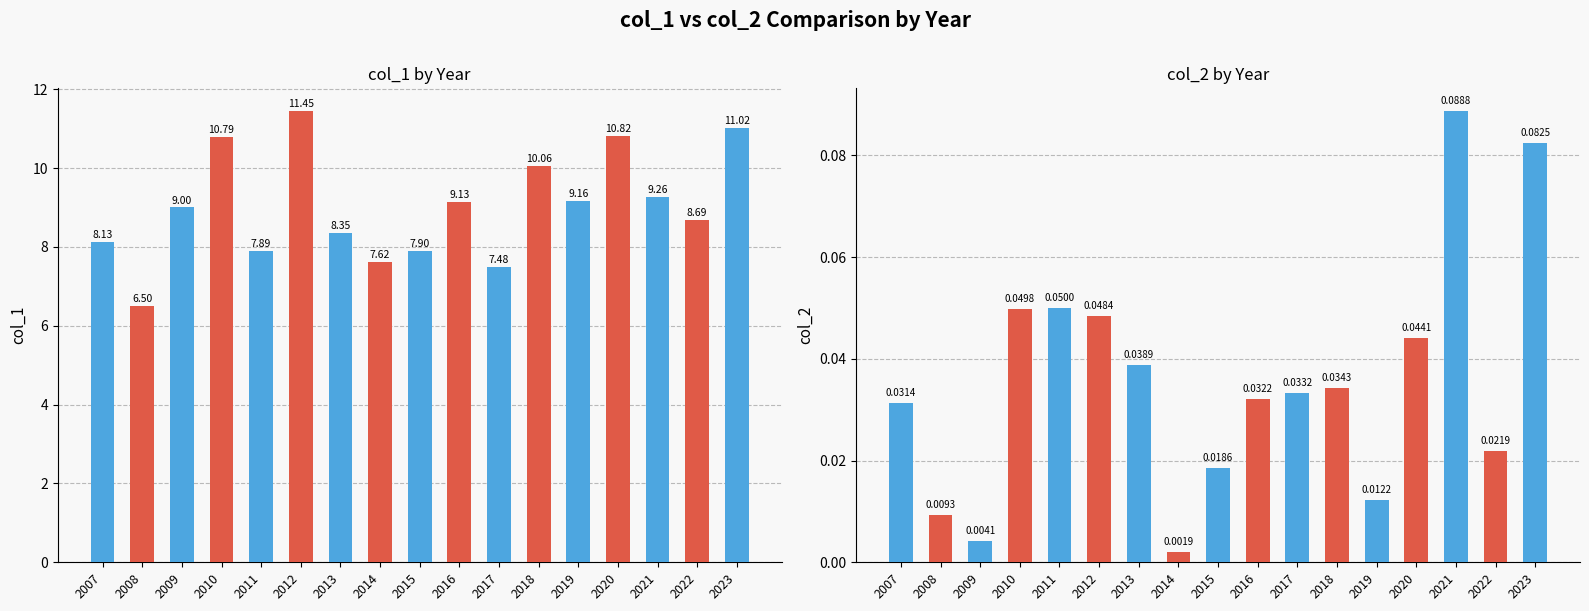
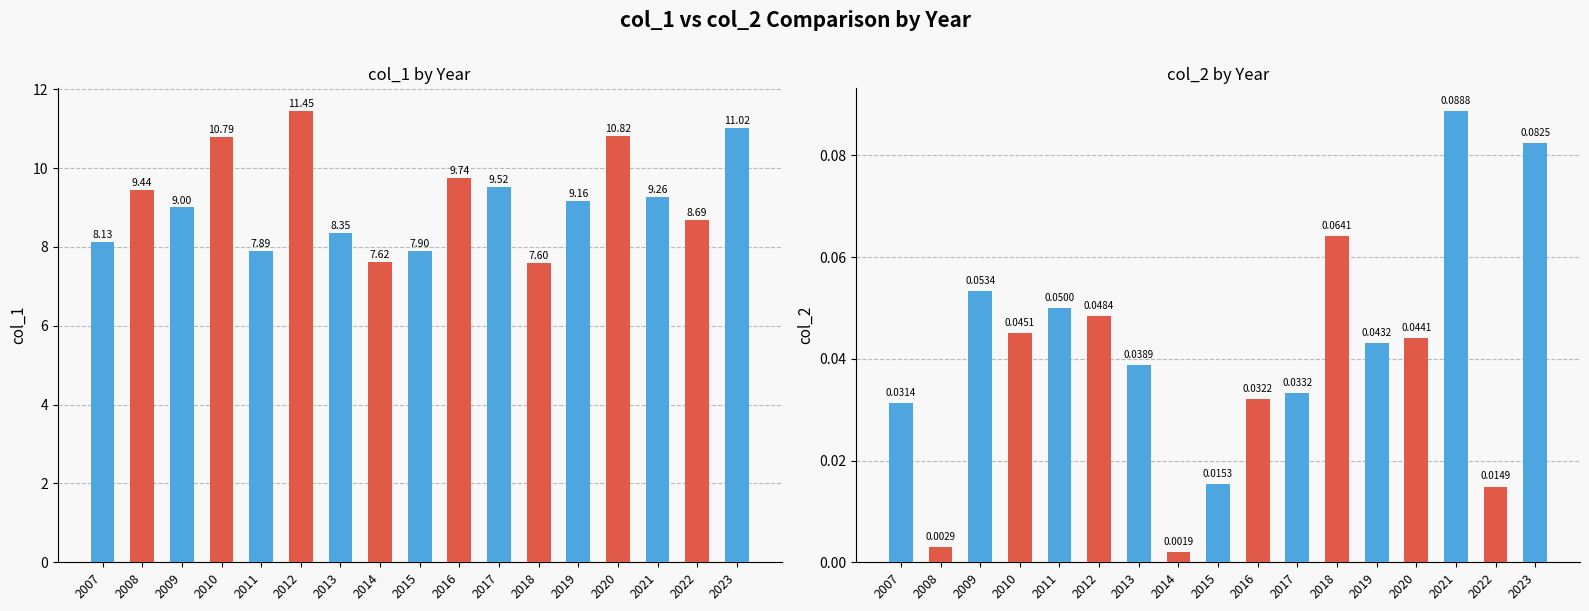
  {
    "col_1 by Year": {
      "2007": 8.13,
-     "2008": 6.50,
+     "2008": 9.44,
      "2009": 9.00,
      "2010": 10.79,
      "2011": 7.89,
      "2012": 11.45,
      "2013": 8.35,
      "2014": 7.62,
      "2015": 7.90,
-     "2016": 9.13,
-     "2017": 7.48,
-     "2018": 10.06,
+     "2016": 9.74,
+     "2017": 9.52,
+     "2018": 7.60,
      "2019": 9.16,
      "2020": 10.82,
      "2021": 9.26,
      "2022": 8.69,
      "2023": 11.02
    },
    "col_2 by Year": {
      "2007": 0.0314,
-     "2008": 0.0093,
-     "2009": 0.0041,
-     "2010": 0.0498,
+     "2008": 0.0029,
+     "2009": 0.0534,
+     "2010": 0.0451,
      "2011": 0.0500,
      "2012": 0.0484,
      "2013": 0.0389,
      "2014": 0.0019,
-     "2015": 0.0186,
+     "2015": 0.0153,
      "2016": 0.0322,
      "2017": 0.0332,
-     "2018": 0.0343,
-     "2019": 0.0122,
+     "2018": 0.0641,
+     "2019": 0.0432,
      "2020": 0.0441,
      "2021": 0.0888,
-     "2022": 0.0219,
+     "2022": 0.0149,
      "2023": 0.0825
    }
  }
